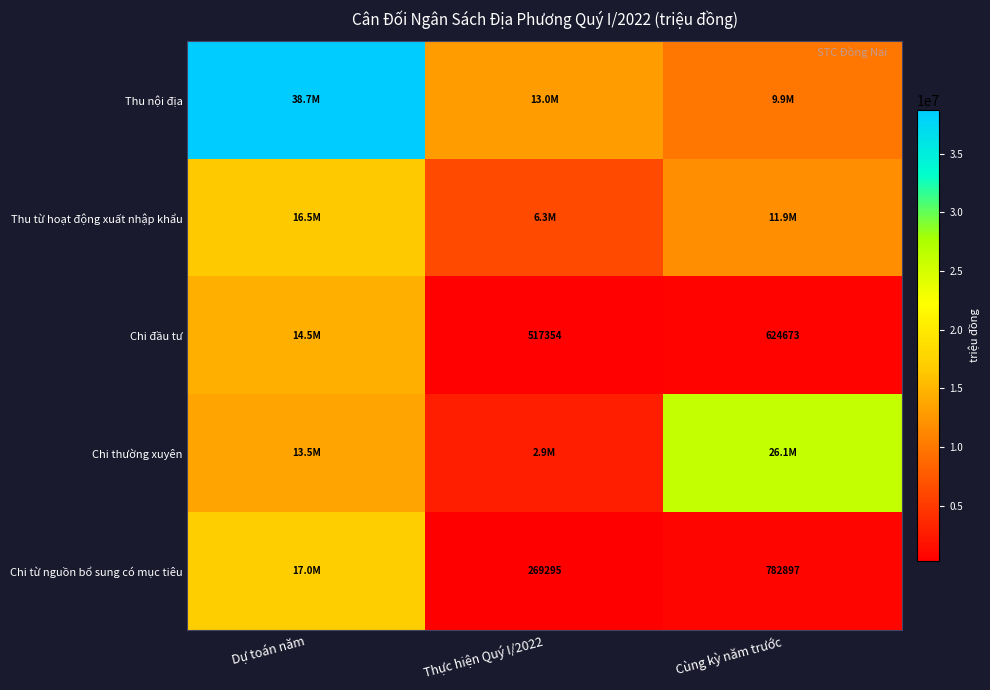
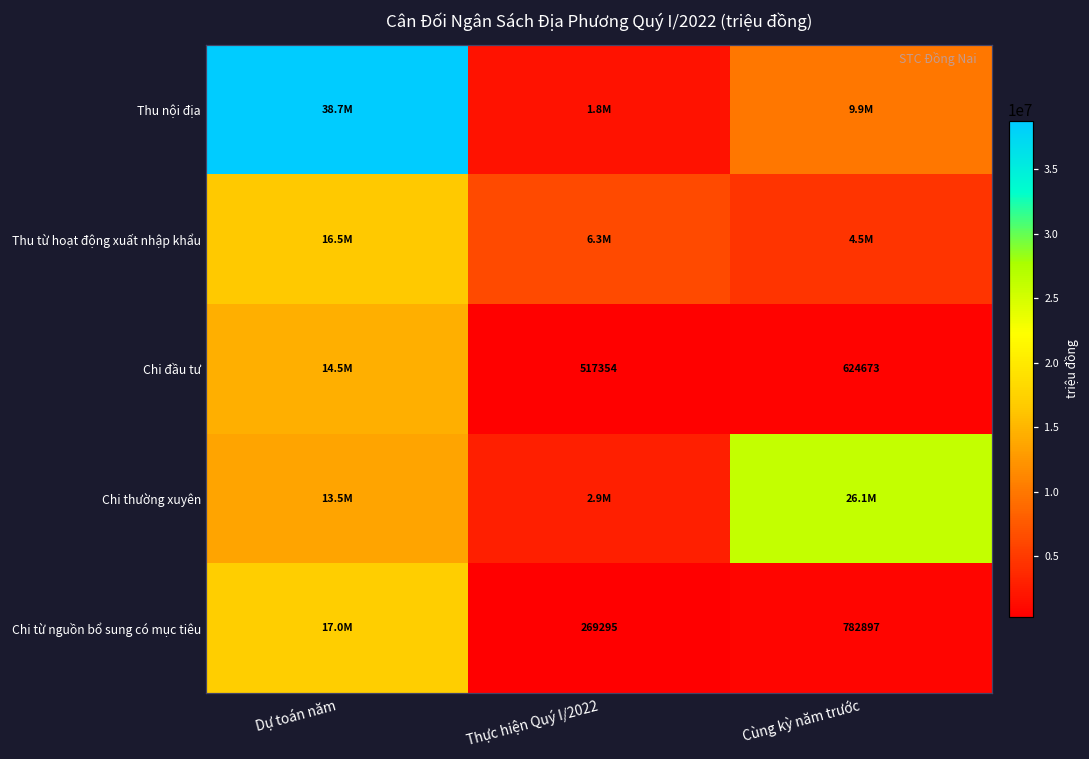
  {
    "Thu nội địa": {
      "Dự toán năm": "38.7M",
-     "Thực hiện Quý I/2022": "13.0M"
+     "Thực hiện Quý I/2022": "1.8M"
    },
    "Thu từ hoạt động xuất nhập khẩu": {
      "Dự toán năm": "16.5M",
      "Thực hiện Quý I/2022": "6.3M",
-     "Cùng kỳ năm trước": "11.9M"
+     "Cùng kỳ năm trước": "4.5M"
    },
    "Chi đầu tư": {
      "Dự toán năm": "14.5M",
      "Thực hiện Quý I/2022": "517354",
      "Cùng kỳ năm trước": "624673"
    },
    "Chi thường xuyên": {
      "Dự toán năm": "13.5M",
      "Thực hiện Quý I/2022": "2.9M",
      "Cùng kỳ năm trước": "26.1M"
    },
    "Chi từ nguồn bổ sung có mục tiêu": {
      "Dự toán năm": "17.0M",
      "Thực hiện Quý I/2022": "269295",
      "Cùng kỳ năm trước": "782897"
    }
  }
